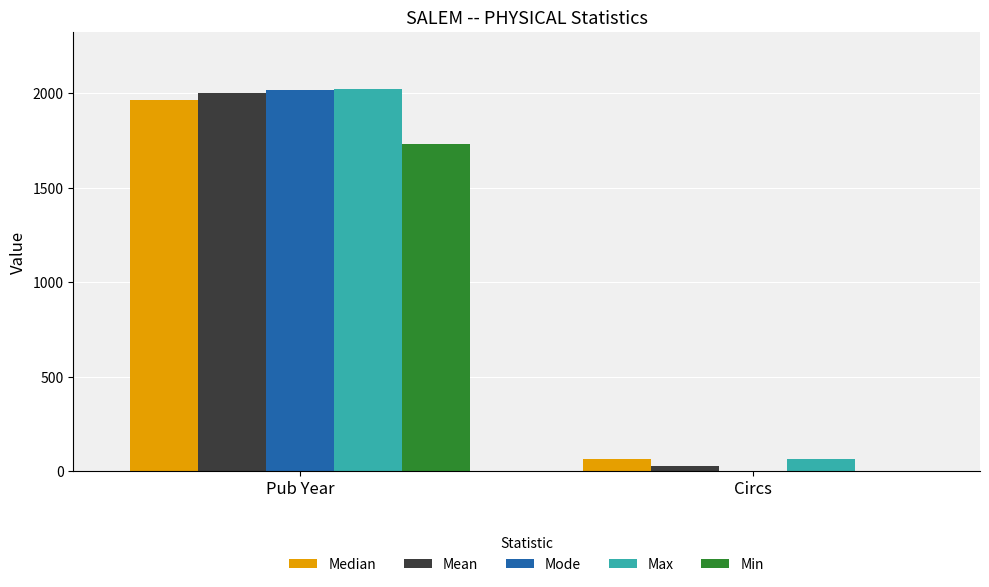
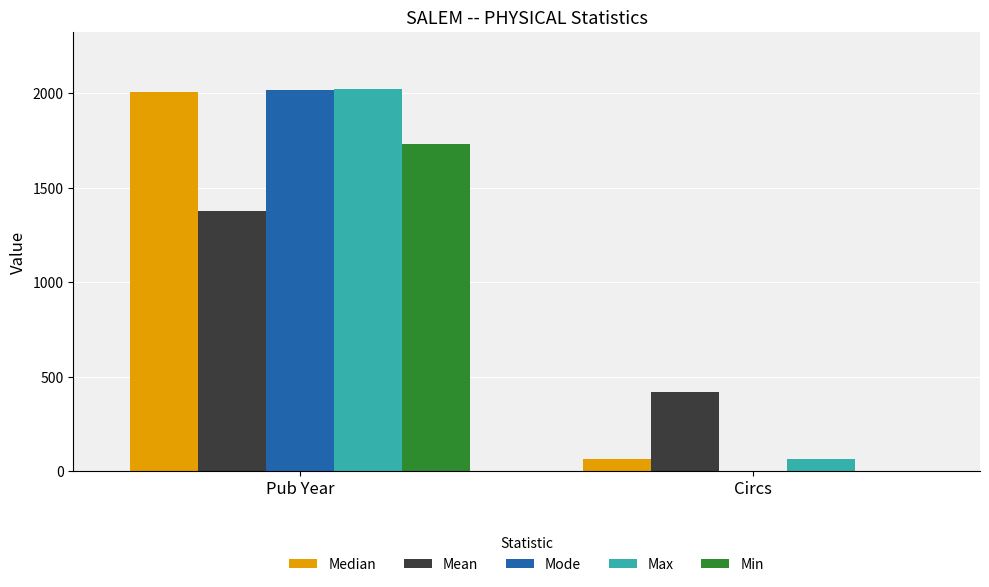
  {
    "Median": {
-     "Pub Year": 1960,
+     "Pub Year": 2010,
      "Circs": 70
    },
    "Mean": {
-     "Pub Year": 2000,
-     "Circs": 30
+     "Pub Year": 1380,
+     "Circs": 420
    },
    "Mode": {
      "Pub Year": 2020,
      "Circs": 0
    },
    "Max": {
      "Pub Year": 2020,
      "Circs": 70
    },
    "Min": {
      "Pub Year": 1730,
      "Circs": 0
    }
  }
